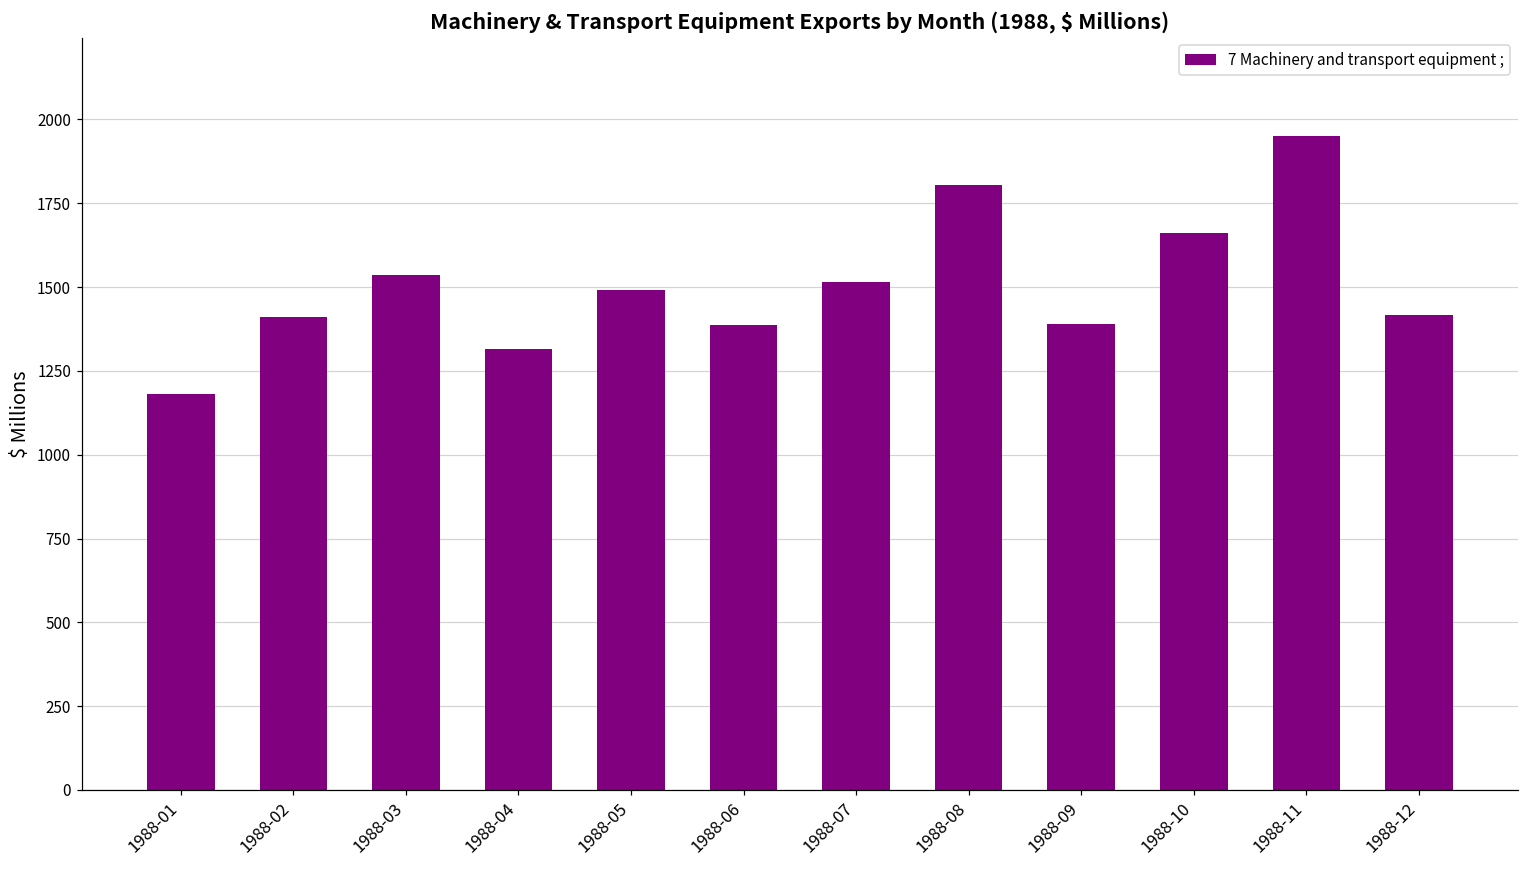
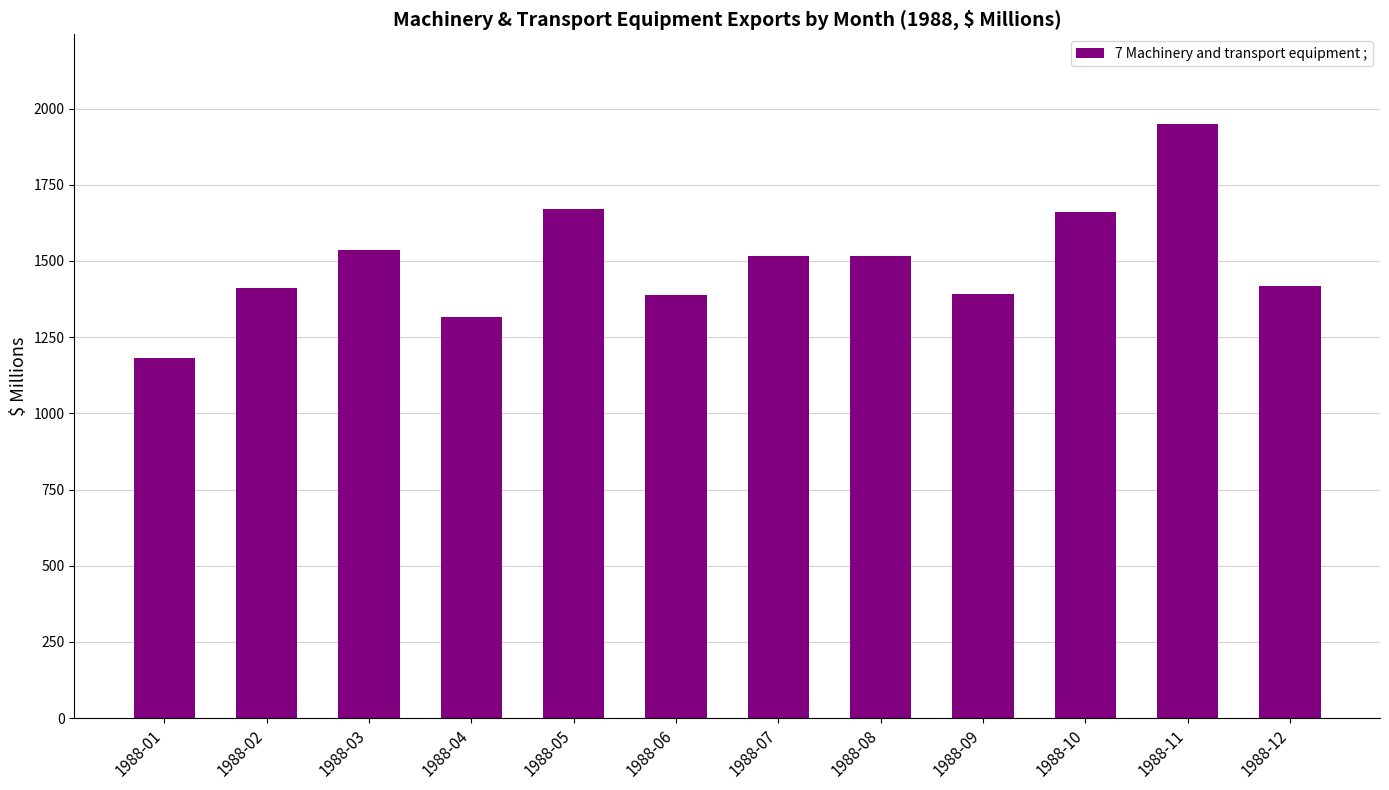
  {
    "1988-01": 1180,
    "1988-02": 1410,
    "1988-03": 1540,
    "1988-04": 1320,
-   "1988-05": 1490,
+   "1988-05": 1670,
    "1988-06": 1390,
    "1988-07": 1520,
-   "1988-08": 1810,
+   "1988-08": 1520,
    "1988-09": 1390,
    "1988-10": 1660,
    "1988-11": 1950,
    "1988-12": 1420
  }
